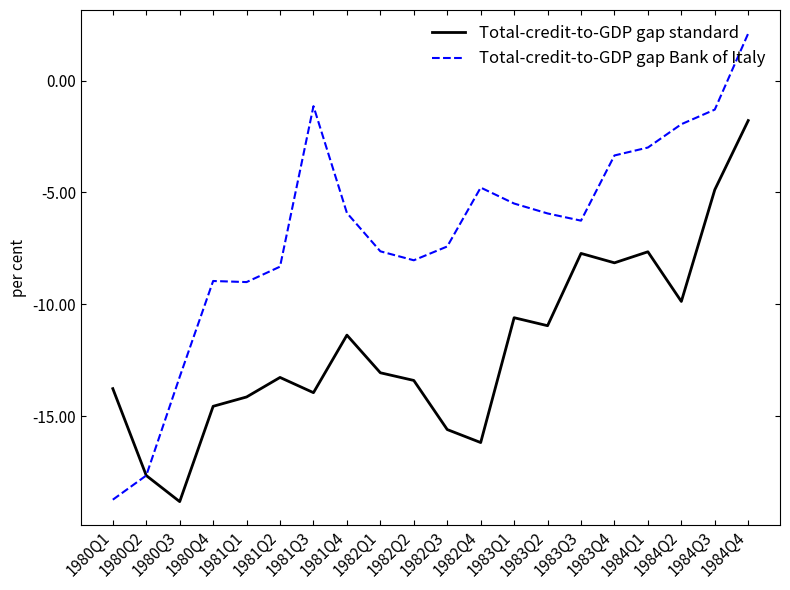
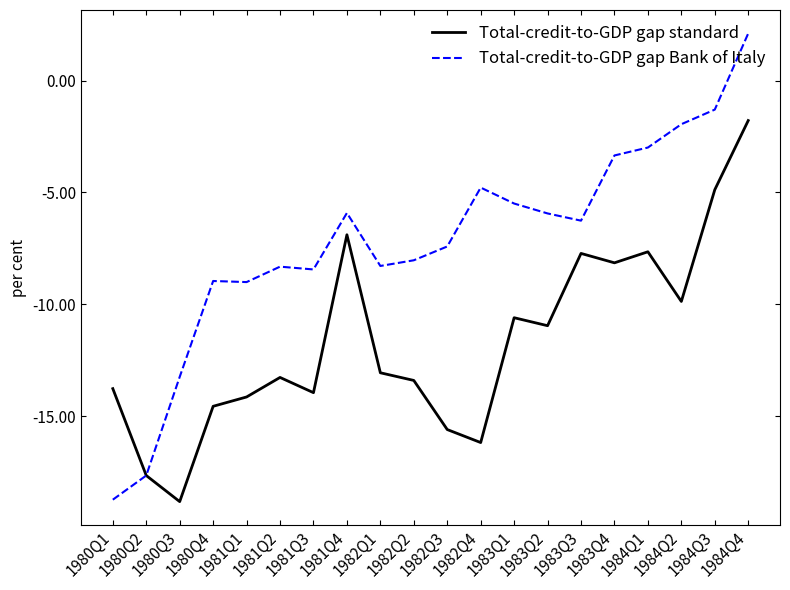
  {
    "Total-credit-to-GDP gap standard": {
      "1980Q1": -13.8,
      "1980Q3": -18.8,
      "1980Q4": -14.6,
      "1981Q1": -14.1,
      "1981Q2": -13.3,
      "1981Q3": -13.9,
-     "1981Q4": -11.4,
+     "1981Q4": -6.9,
      "1982Q1": -13.1,
      "1982Q2": -13.4,
      "1982Q3": -15.6,
      "1982Q4": -16.2,
      "1983Q1": -10.6,
      "1983Q2": -11.0,
      "1983Q3": -7.7,
      "1983Q4": -8.1,
      "1984Q1": -7.7,
      "1984Q2": -9.9,
      "1984Q3": -4.9,
      "1984Q4": -1.8
    },
    "Total-credit-to-GDP gap Bank of Italy": {
      "1980Q1": -18.7,
      "1980Q3": -13.2,
      "1980Q4": -9.0,
      "1981Q1": -9.0,
      "1981Q2": -8.3,
-     "1981Q3": -1.1,
+     "1981Q3": -8.4,
      "1981Q4": -5.9,
-     "1982Q1": -7.6,
+     "1982Q1": -8.3,
      "1982Q2": -8.0,
      "1982Q3": -7.4,
      "1982Q4": -4.8,
      "1983Q1": -5.5,
      "1983Q2": -5.9,
      "1983Q3": -6.3,
      "1983Q4": -3.3,
      "1984Q1": -3.0,
      "1984Q2": -2.0,
      "1984Q3": -1.3,
      "1984Q4": 2.1
    }
  }
